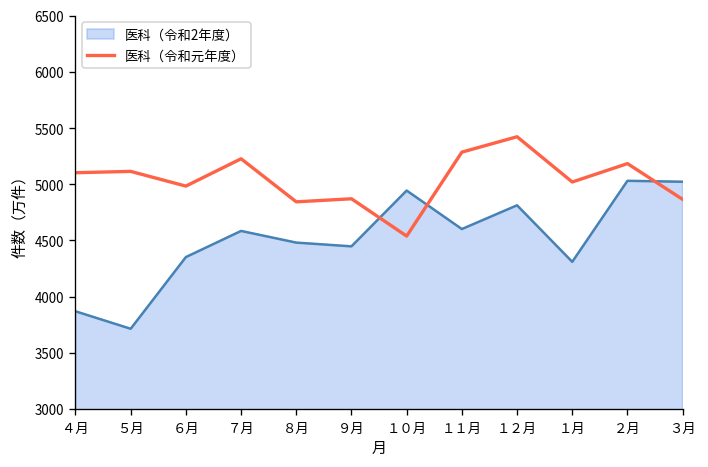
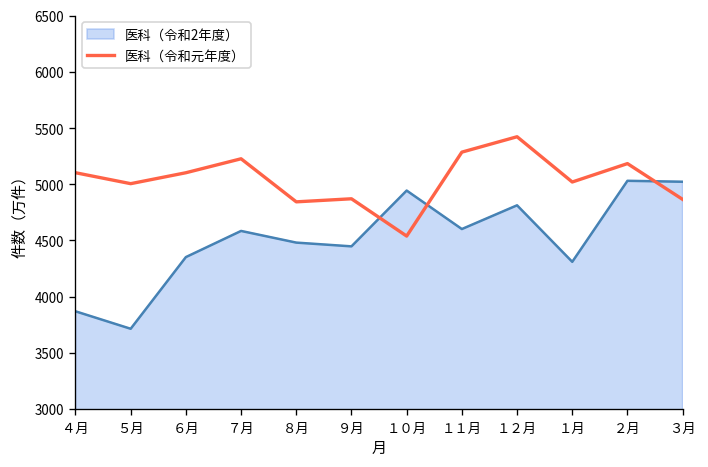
  {
    "医科（令和2年度）": {
      "４月": 3900,
      "５月": 3700,
      "６月": 4400,
      "７月": 4600,
      "８月": 4500,
      "９月": 4400,
      "１０月": 4900,
      "１１月": 4600,
      "１２月": 4800,
      "１月": 4300,
      "２月": 5000,
      "３月": 5000
    },
    "医科（令和元年度）": {
      "４月": 5100,
-     "５月": 5100,
-     "６月": 5000,
+     "５月": 5000,
+     "６月": 5100,
      "７月": 5200,
      "８月": 4800,
      "９月": 4900,
      "１０月": 4500,
      "１１月": 5300,
      "１２月": 5400,
      "１月": 5000,
      "２月": 5200,
      "３月": 4900
    }
  }
